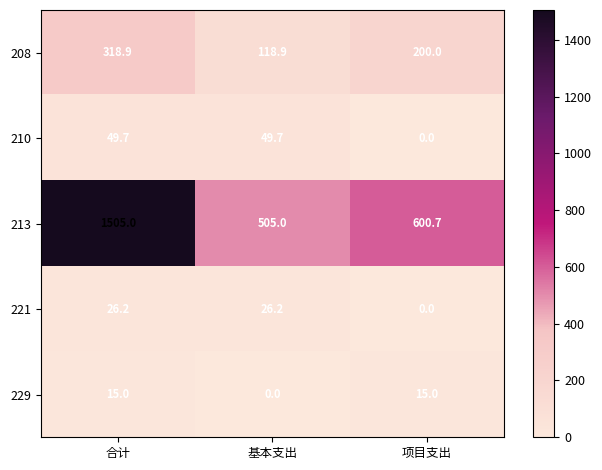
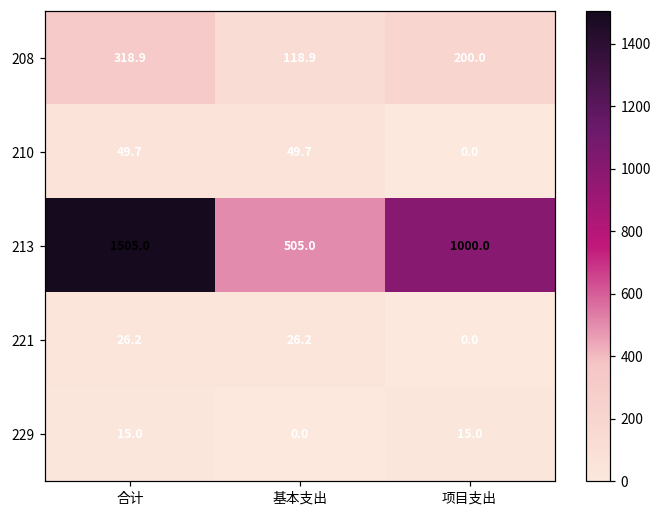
  {
    "208": {
      "合计": 318.9,
      "项目支出": 200.0
    },
    "213": {
      "基本支出": 505.0,
-     "项目支出": 600.7
+     "项目支出": 1000.0
    }
  }
